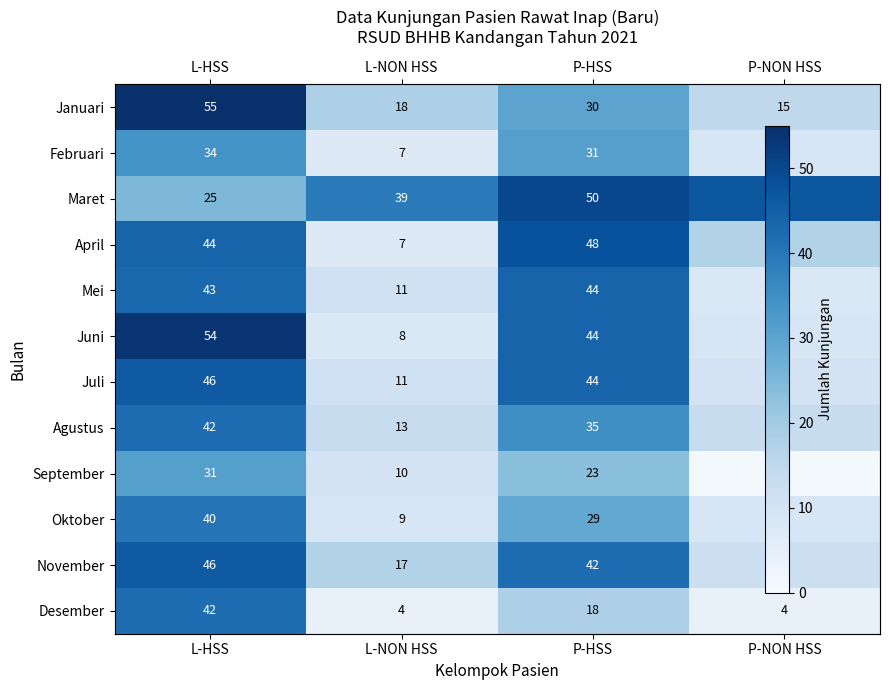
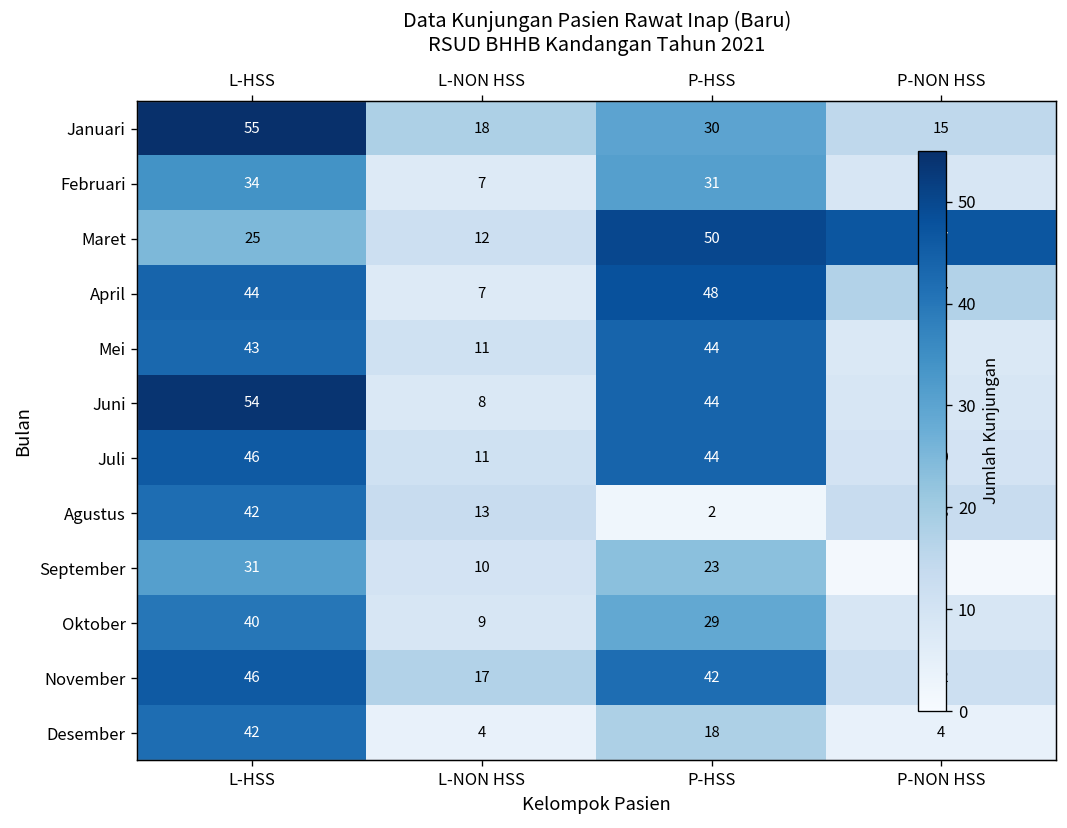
  {
    "Januari": {
      "L-HSS": 55,
      "L-NON HSS": 18,
      "P-HSS": 30,
      "P-NON HSS": 15
    },
    "Februari": {
      "L-HSS": 34,
      "L-NON HSS": 7,
      "P-HSS": 31
    },
    "Maret": {
      "L-HSS": 25,
-     "L-NON HSS": 39,
+     "L-NON HSS": 12,
      "P-HSS": 50,
      "P-NON HSS": 47
    },
    "April": {
      "L-HSS": 44,
      "L-NON HSS": 7,
      "P-HSS": 48,
      "P-NON HSS": 17
    },
    "Mei": {
      "L-HSS": 43,
      "L-NON HSS": 11,
      "P-HSS": 44
    },
    "Juni": {
      "L-HSS": 54,
      "L-NON HSS": 8,
      "P-HSS": 44
    },
    "Juli": {
      "L-HSS": 46,
      "L-NON HSS": 11,
      "P-HSS": 44,
      "P-NON HSS": 10
    },
    "Agustus": {
      "L-HSS": 42,
      "L-NON HSS": 13,
-     "P-HSS": 35,
+     "P-HSS": 2,
      "P-NON HSS": 13
    },
    "September": {
      "L-HSS": 31,
      "L-NON HSS": 10,
      "P-HSS": 23
    },
    "Oktober": {
      "L-HSS": 40,
      "L-NON HSS": 9,
      "P-HSS": 29
    },
    "November": {
      "L-HSS": 46,
      "L-NON HSS": 17,
      "P-HSS": 42,
      "P-NON HSS": 12
    },
    "Desember": {
      "L-HSS": 42,
      "L-NON HSS": 4,
      "P-HSS": 18,
      "P-NON HSS": 4
    }
  }
